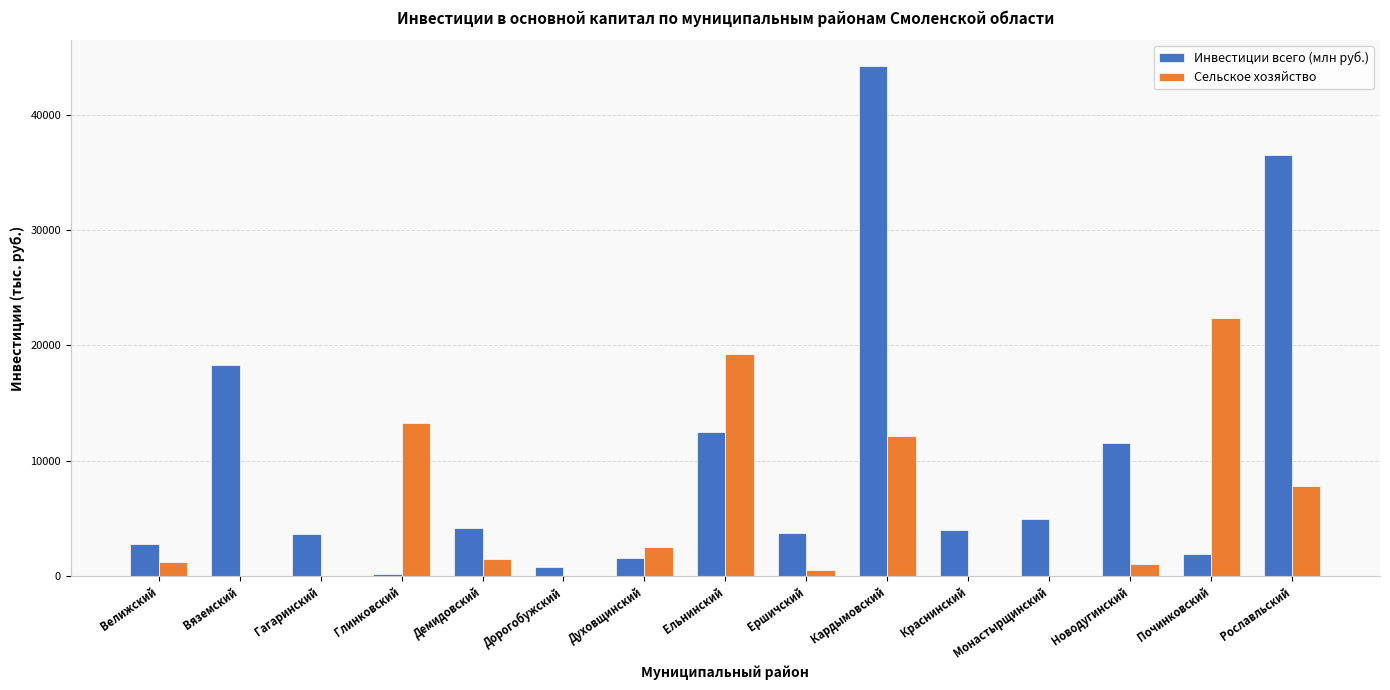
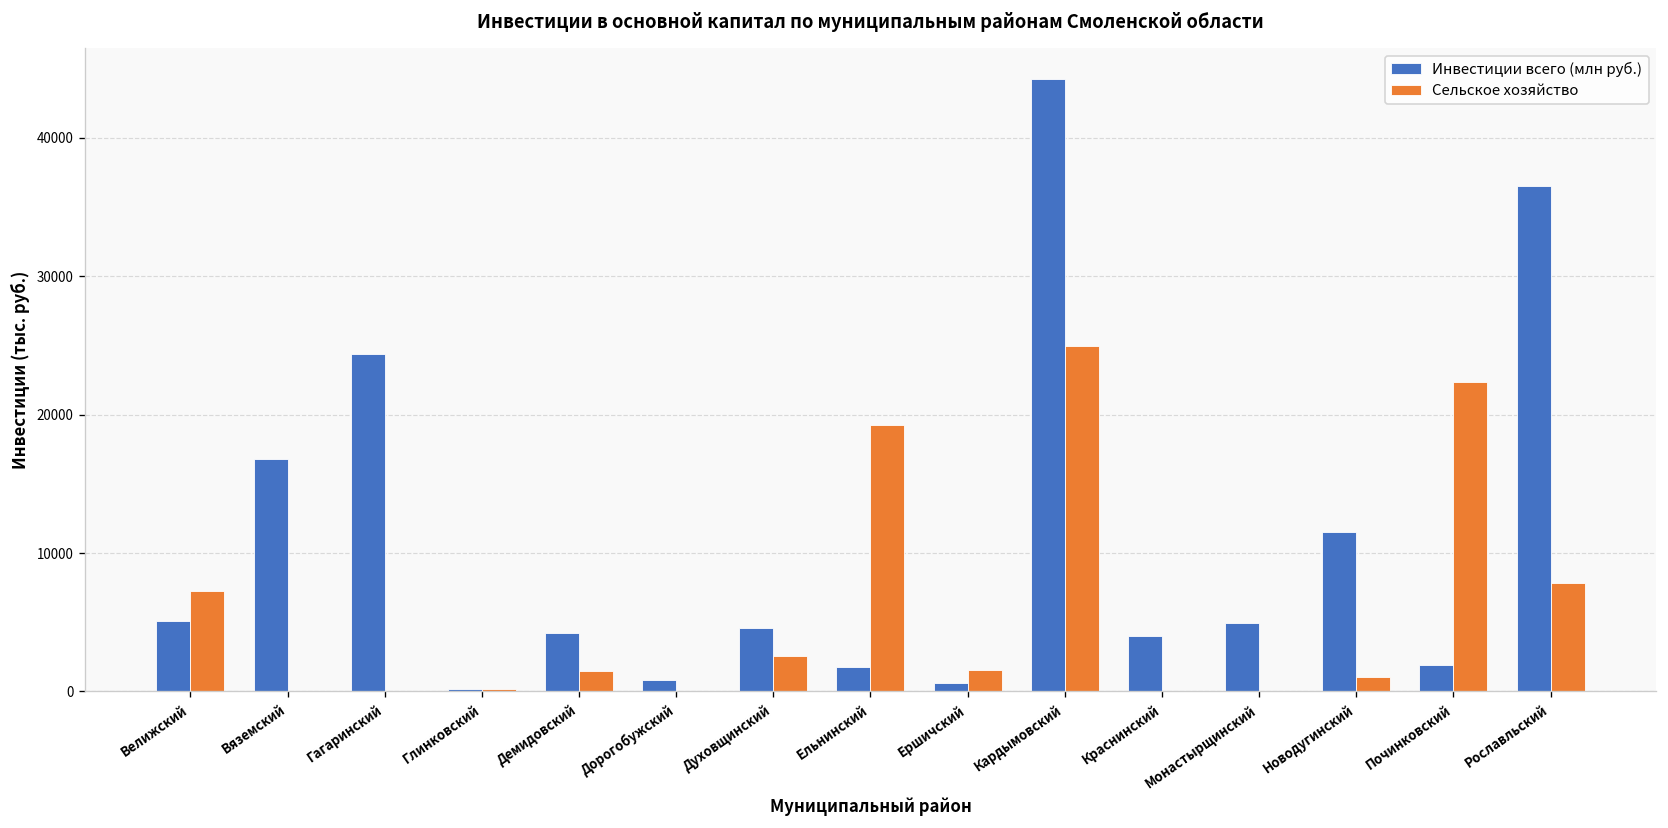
  {
    "Инвестиции всего (млн руб.)": {
-     "Велижский": 2800,
-     "Вяземский": 18300,
-     "Гагаринский": 3700,
+     "Велижский": 5100,
+     "Вяземский": 16800,
+     "Гагаринский": 24400,
      "Демидовский": 4200,
      "Дорогобужский": 800,
-     "Духовщинский": 1600,
-     "Ельнинский": 12500,
-     "Ершичский": 3800,
+     "Духовщинский": 4600,
+     "Ельнинский": 1700,
+     "Ершичский": 600,
      "Кардымовский": 44300,
      "Краснинский": 4000,
      "Монастырщинский": 5000,
      "Новодугинский": 11500,
      "Починковский": 1900,
      "Рославльский": 36500
    },
    "Сельское хозяйство": {
-     "Велижский": 1200,
+     "Велижский": 7300,
      "Вяземский": 0,
      "Гагаринский": 0,
-     "Глинковский": 13300,
+     "Глинковский": 200,
      "Демидовский": 1500,
      "Дорогобужский": 0,
      "Духовщинский": 2500,
      "Ельнинский": 19300,
-     "Ершичский": 600,
-     "Кардымовский": 12200,
+     "Ершичский": 1600,
+     "Кардымовский": 24900,
      "Краснинский": 0,
      "Монастырщинский": 0,
      "Новодугинский": 1000,
      "Починковский": 22300,
      "Рославльский": 7900
    }
  }
